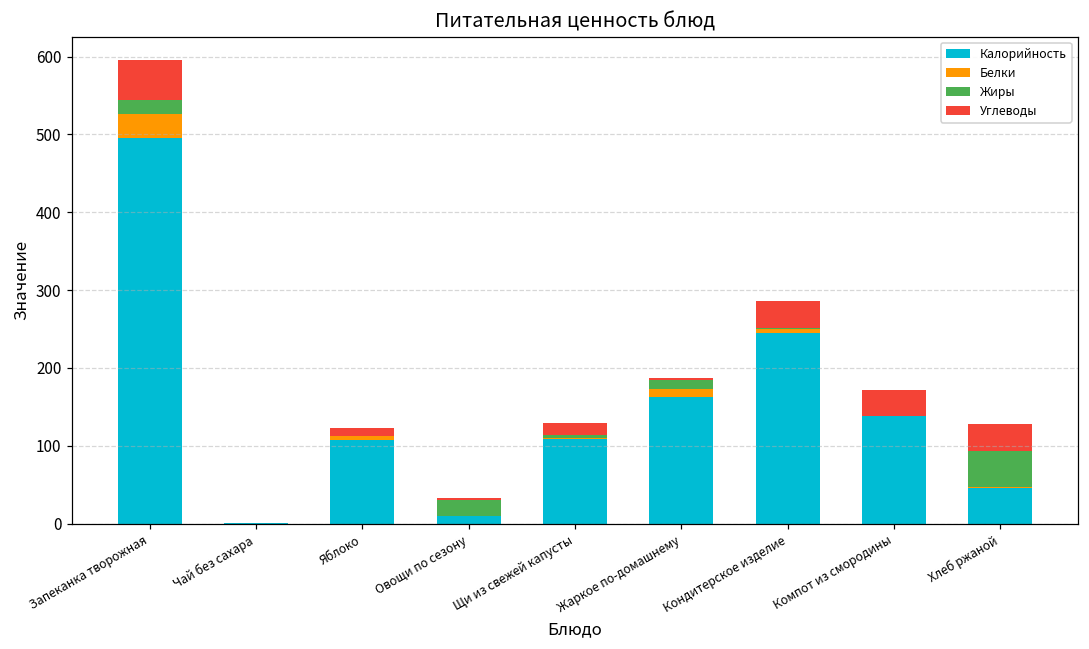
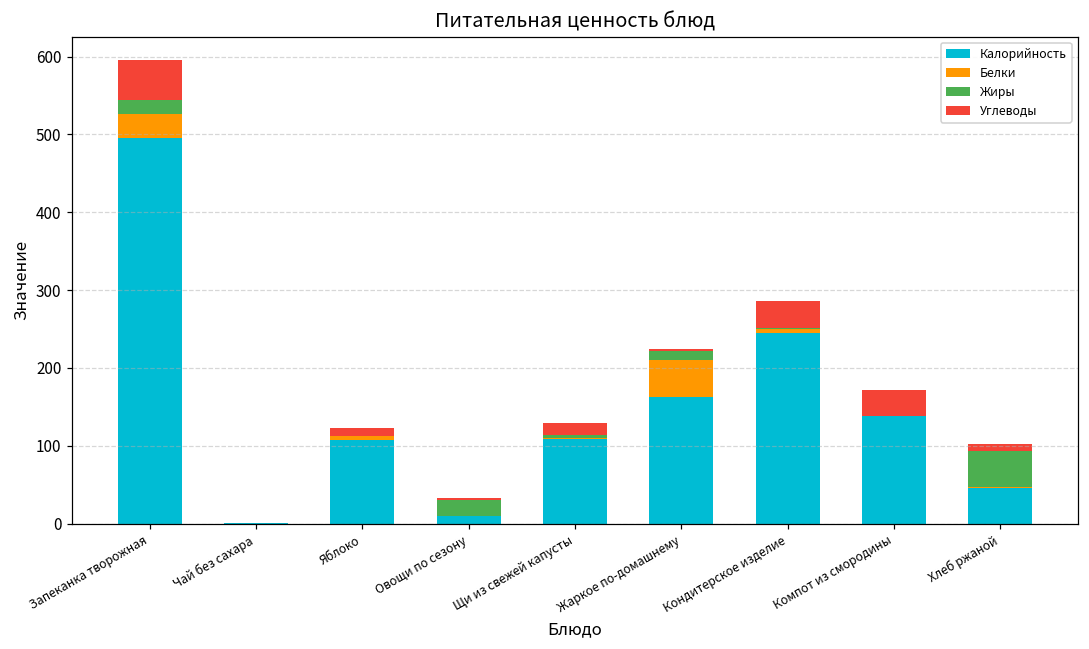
  {
    "Калорийность": {
      "Запеканка творожная": 500,
      "Яблоко": 110,
      "Овощи по сезону": 10,
      "Щи из свежей капусты": 110,
      "Жаркое по-домашнему": 160,
      "Кондитерское изделие": 240,
      "Компот из смородины": 140,
      "Хлеб ржаной": 50
    },
    "Белки": {
      "Запеканка творожная": 30,
      "Яблоко": 10,
-     "Жаркое по-домашнему": 10,
+     "Жаркое по-домашнему": 50,
      "Кондитерское изделие": 10
    },
    "Жиры": {
      "Запеканка творожная": 20,
      "Овощи по сезону": 20,
      "Жаркое по-домашнему": 10,
      "Хлеб ржаной": 50
    },
    "Углеводы": {
      "Запеканка творожная": 50,
      "Яблоко": 10,
      "Щи из свежей капусты": 20,
      "Кондитерское изделие": 30,
      "Компот из смородины": 30,
-     "Хлеб ржаной": 40
+     "Хлеб ржаной": 10
    }
  }
